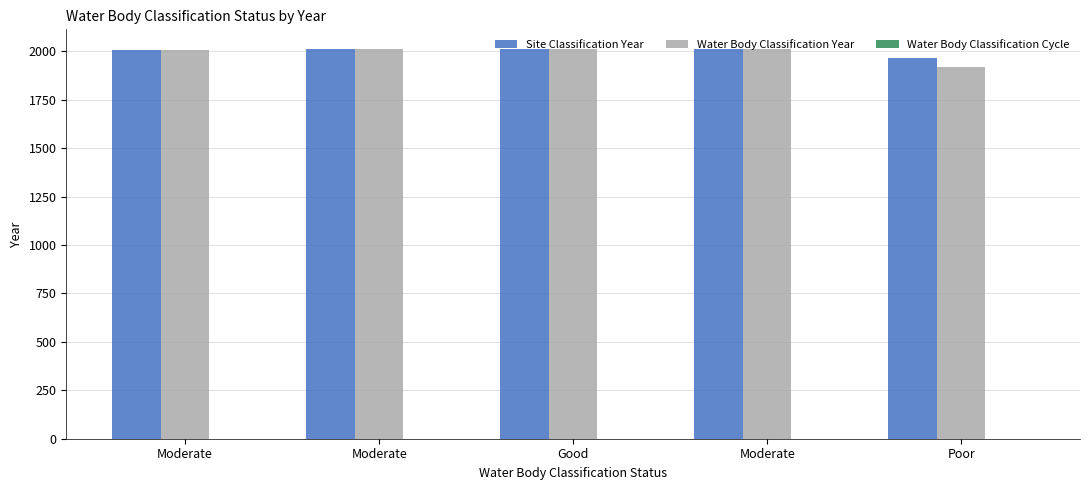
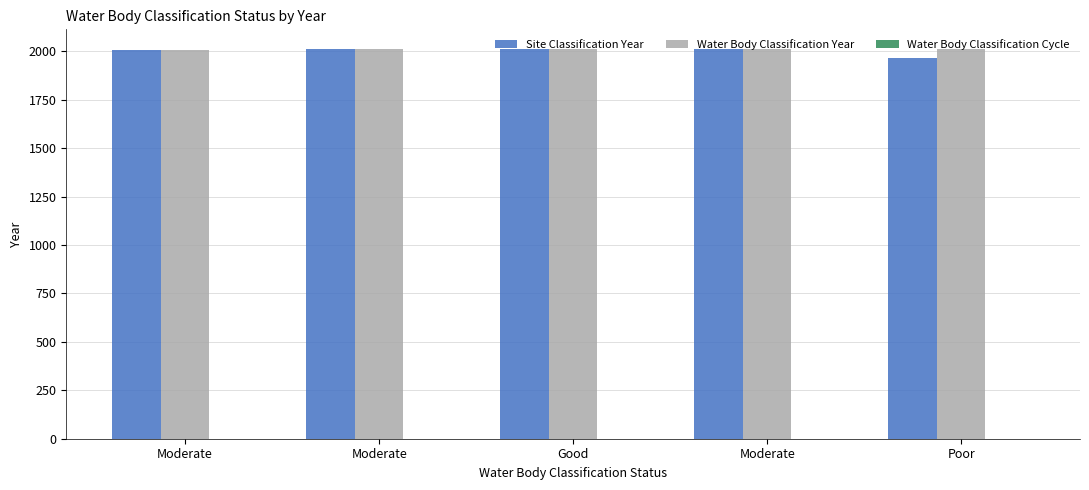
  {
    "Site Classification Year": {
      "Good": 2010,
      "Poor": 1970
    },
    "Water Body Classification Year": {
      "Good": 2010,
-     "Poor": 1920
+     "Poor": 2010
    }
  }
